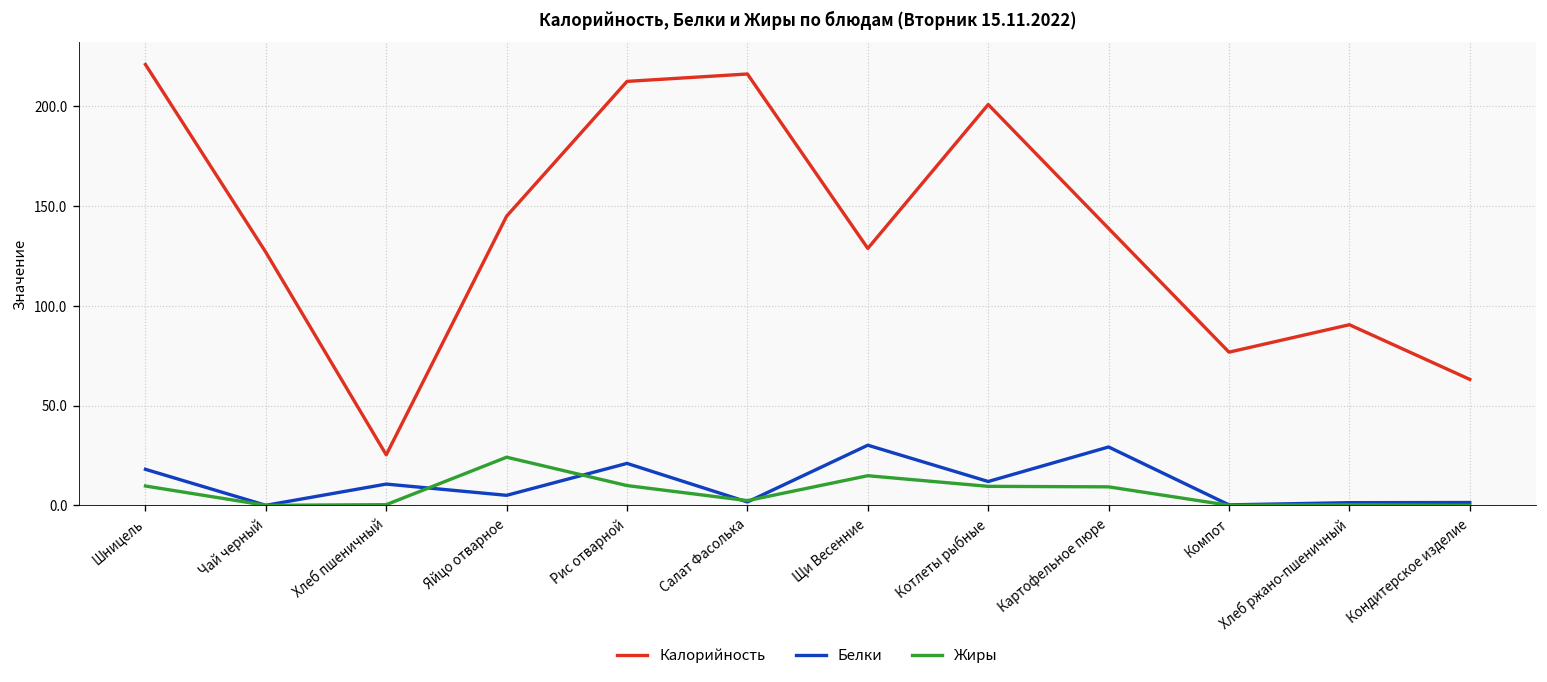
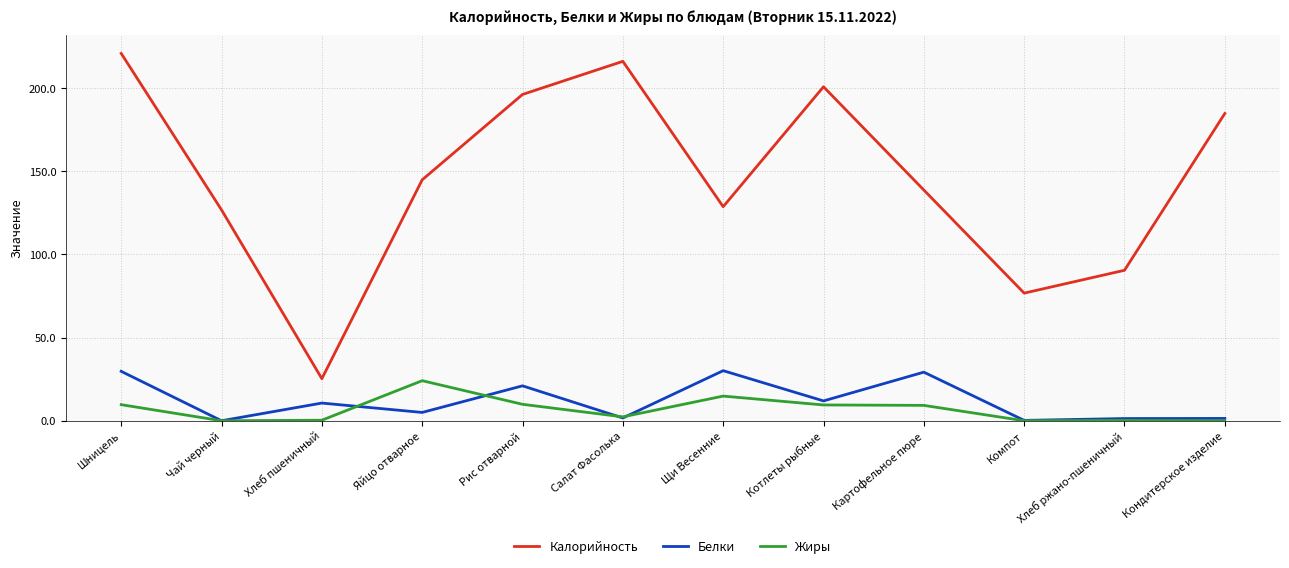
  {
    "Калорийность": {
      "Шницель": 221,
      "Чай черный": 127,
      "Хлеб пшеничный": 25,
      "Яйцо отварное": 145,
-     "Рис отварной": 212,
+     "Рис отварной": 196,
      "Салат Фасолька": 216,
      "Щи Весенние": 129,
      "Котлеты рыбные": 201,
      "Картофельное пюре": 139,
      "Компот": 77,
      "Хлеб ржано-пшеничный": 91,
-     "Кондитерское изделие": 63
+     "Кондитерское изделие": 185
    },
    "Белки": {
-     "Шницель": 18,
+     "Шницель": 30,
      "Хлеб пшеничный": 11,
      "Яйцо отварное": 5,
      "Рис отварной": 21,
      "Щи Весенние": 30,
      "Котлеты рыбные": 12,
      "Картофельное пюре": 29
    },
    "Жиры": {
      "Шницель": 10,
      "Хлеб пшеничный": 0,
      "Яйцо отварное": 24,
      "Рис отварной": 10,
      "Щи Весенние": 15,
      "Котлеты рыбные": 10,
      "Картофельное пюре": 9
    }
  }
